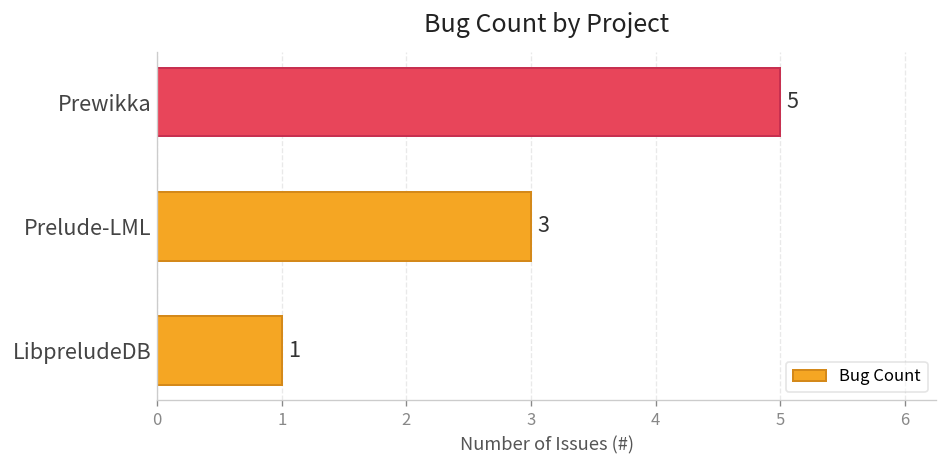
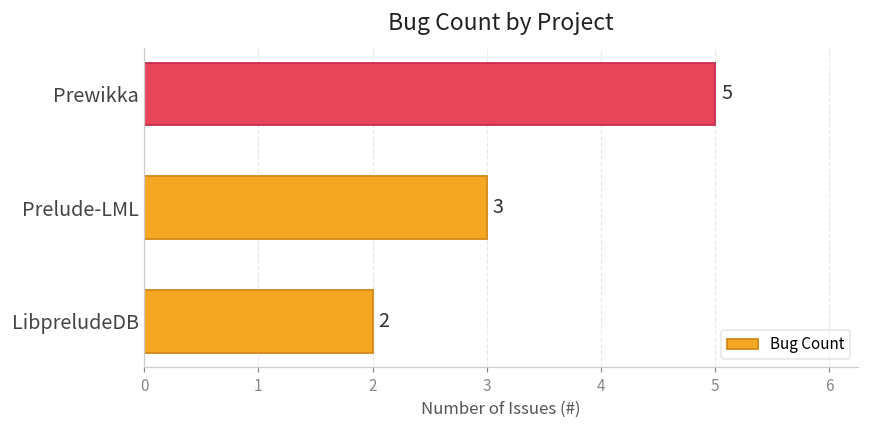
  {
    "Prewikka": 5,
    "Prelude-LML": 3,
-   "LibpreludeDB": 1
+   "LibpreludeDB": 2
  }
